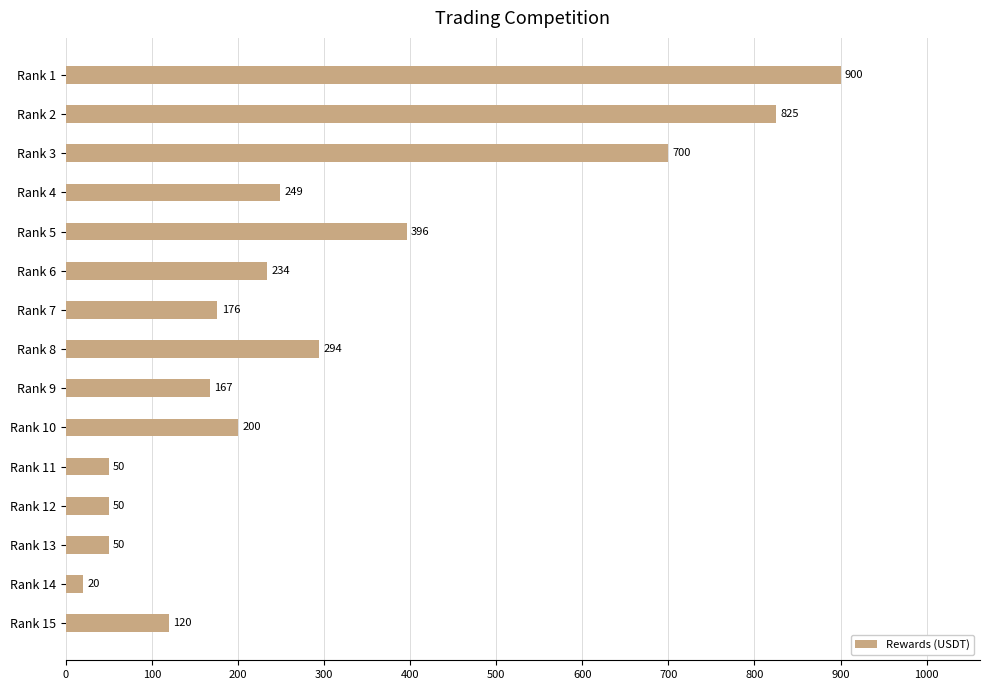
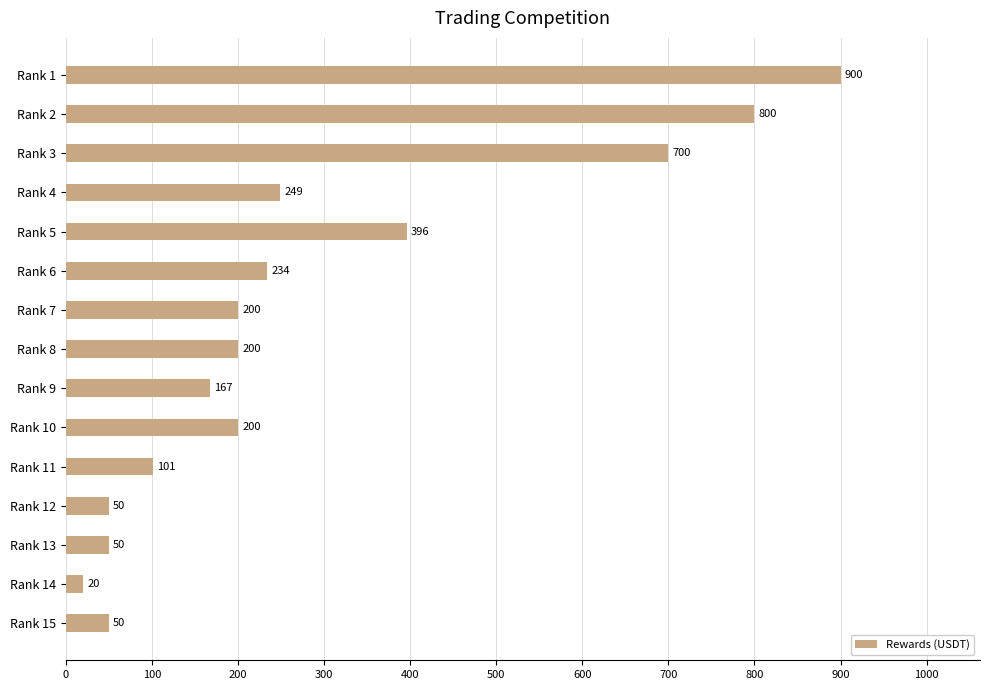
  {
    "Rank 1": 900,
-   "Rank 2": 825,
+   "Rank 2": 800,
    "Rank 3": 700,
    "Rank 4": 249,
    "Rank 5": 396,
    "Rank 6": 234,
-   "Rank 7": 176,
-   "Rank 8": 294,
+   "Rank 7": 200,
+   "Rank 8": 200,
    "Rank 9": 167,
    "Rank 10": 200,
-   "Rank 11": 50,
+   "Rank 11": 101,
    "Rank 12": 50,
    "Rank 13": 50,
    "Rank 14": 20,
-   "Rank 15": 120
+   "Rank 15": 50
  }
